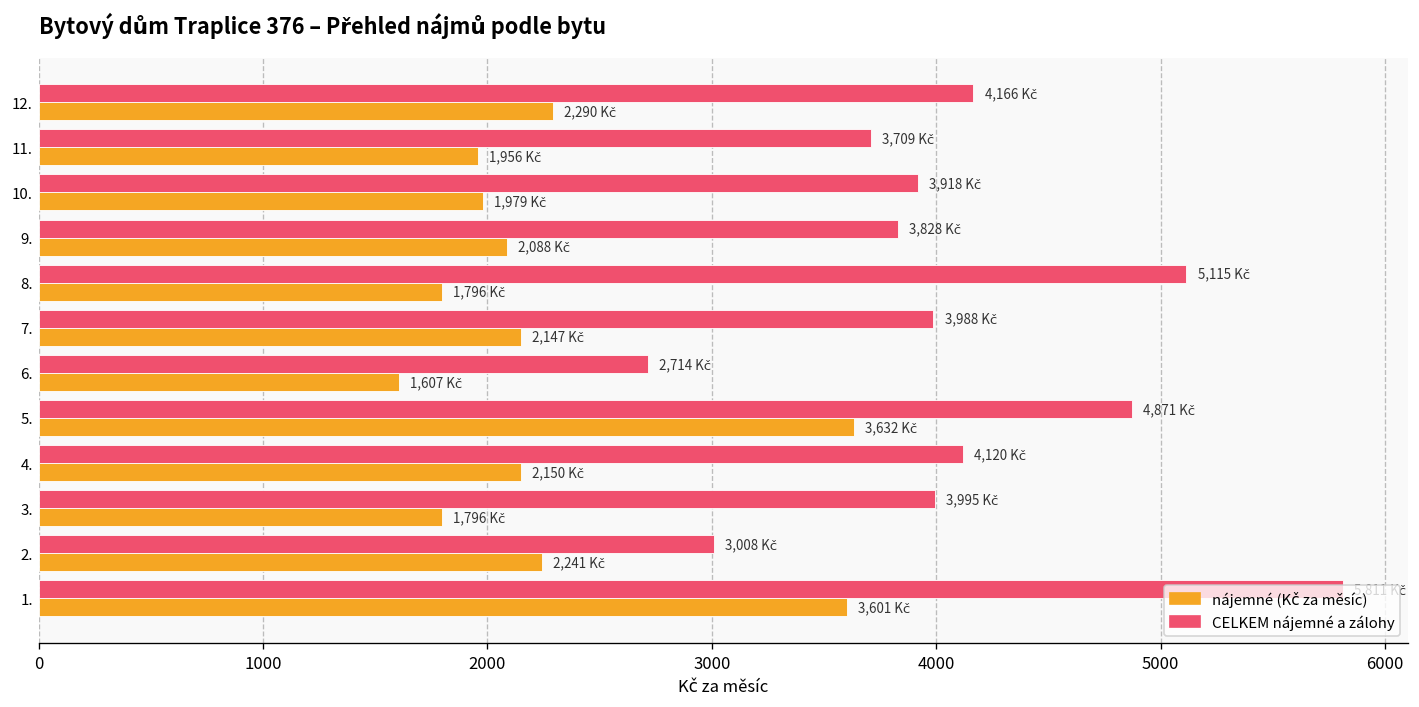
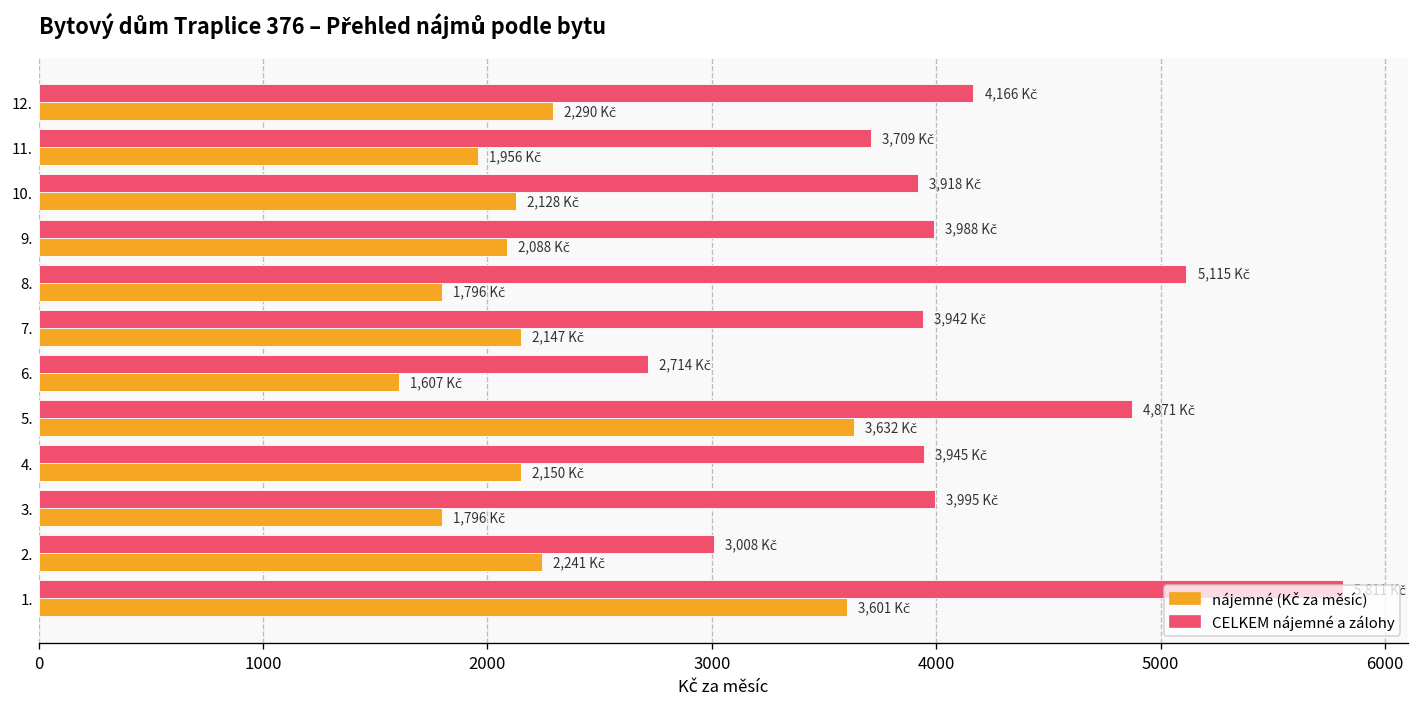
  {
    "nájemné (Kč za měsíc)": {
      "12.": "2,290",
      "11.": "1,956",
-     "10.": "1,979",
+     "10.": "2,128",
      "9.": "2,088",
      "8.": "1,796",
      "7.": "2,147",
      "6.": "1,607",
      "5.": "3,632",
      "4.": "2,150",
      "3.": "1,796",
      "2.": "2,241",
      "1.": "3,601"
    },
    "CELKEM nájemné a zálohy": {
      "12.": "4,166",
      "11.": "3,709",
      "10.": "3,918",
-     "9.": "3,828",
+     "9.": "3,988",
      "8.": "5,115",
-     "7.": "3,988",
+     "7.": "3,942",
      "6.": "2,714",
      "5.": "4,871",
-     "4.": "4,120",
+     "4.": "3,945",
      "3.": "3,995",
      "2.": "3,008"
    }
  }
